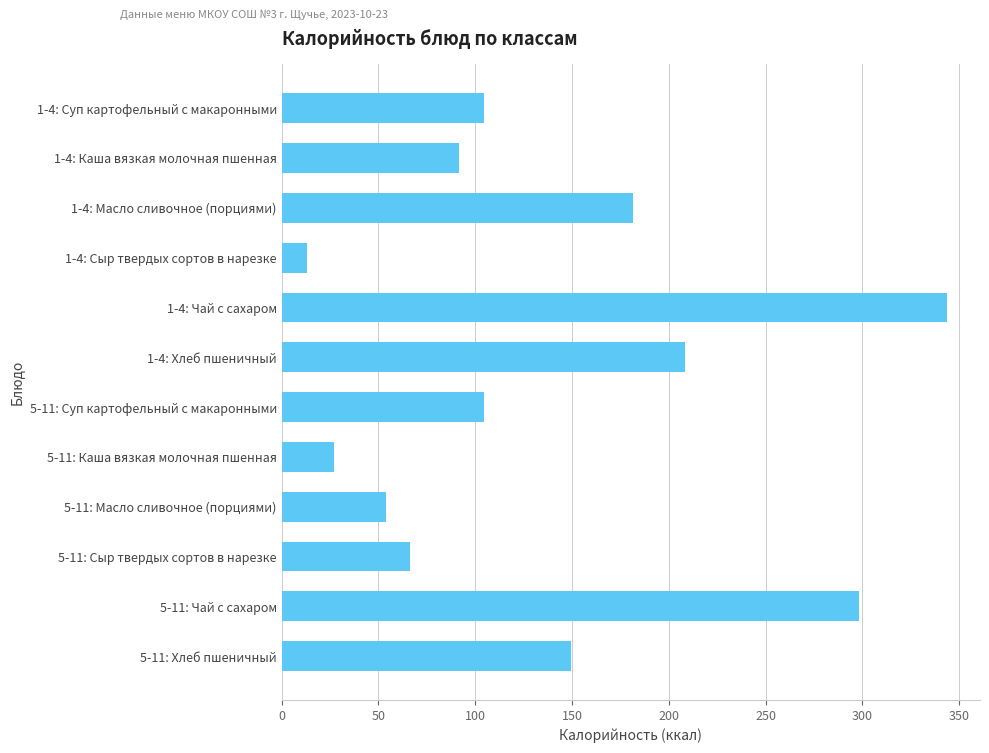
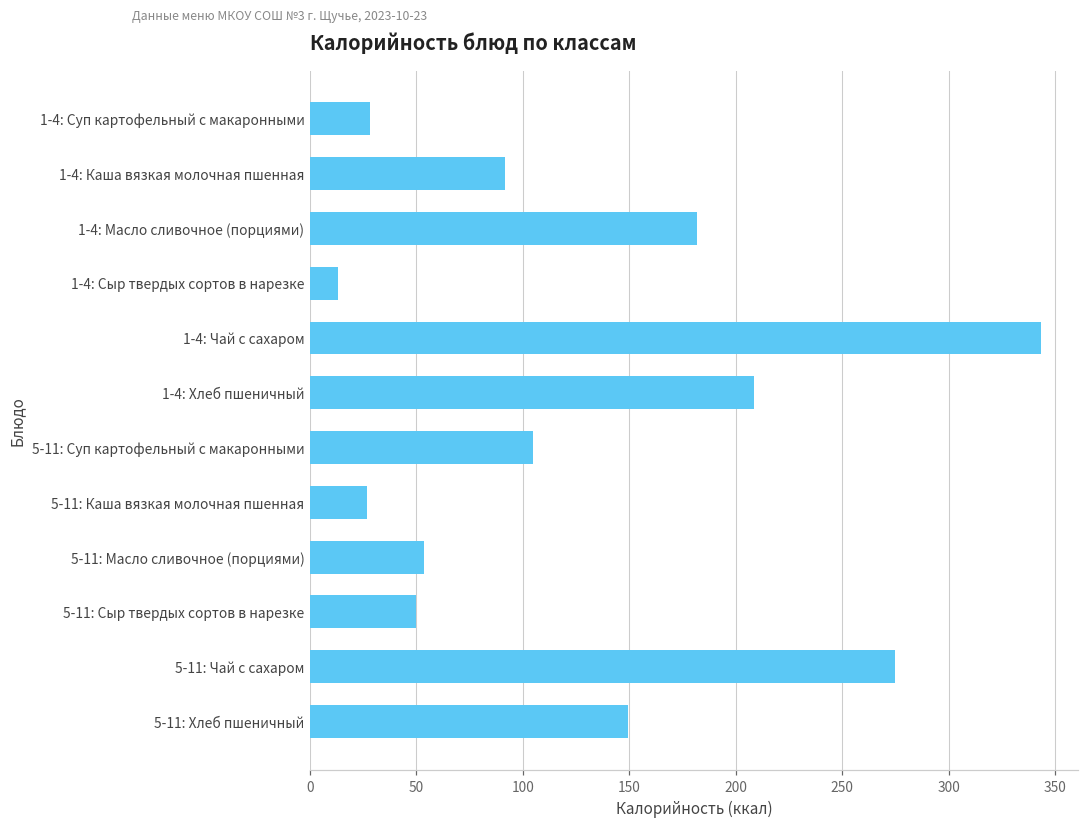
  {
-   "1-4: Суп картофельный с макаронными": 105,
+   "1-4: Суп картофельный с макаронными": 28,
    "1-4: Каша вязкая молочная пшенная": 92,
    "1-4: Масло сливочное (порциями)": 182,
    "1-4: Сыр твердых сортов в нарезке": 13,
    "1-4: Чай с сахаром": 344,
    "1-4: Хлеб пшеничный": 209,
    "5-11: Суп картофельный с макаронными": 105,
    "5-11: Каша вязкая молочная пшенная": 27,
    "5-11: Масло сливочное (порциями)": 54,
-   "5-11: Сыр твердых сортов в нарезке": 66,
-   "5-11: Чай с сахаром": 299,
+   "5-11: Сыр твердых сортов в нарезке": 50,
+   "5-11: Чай с сахаром": 275,
    "5-11: Хлеб пшеничный": 150
  }
